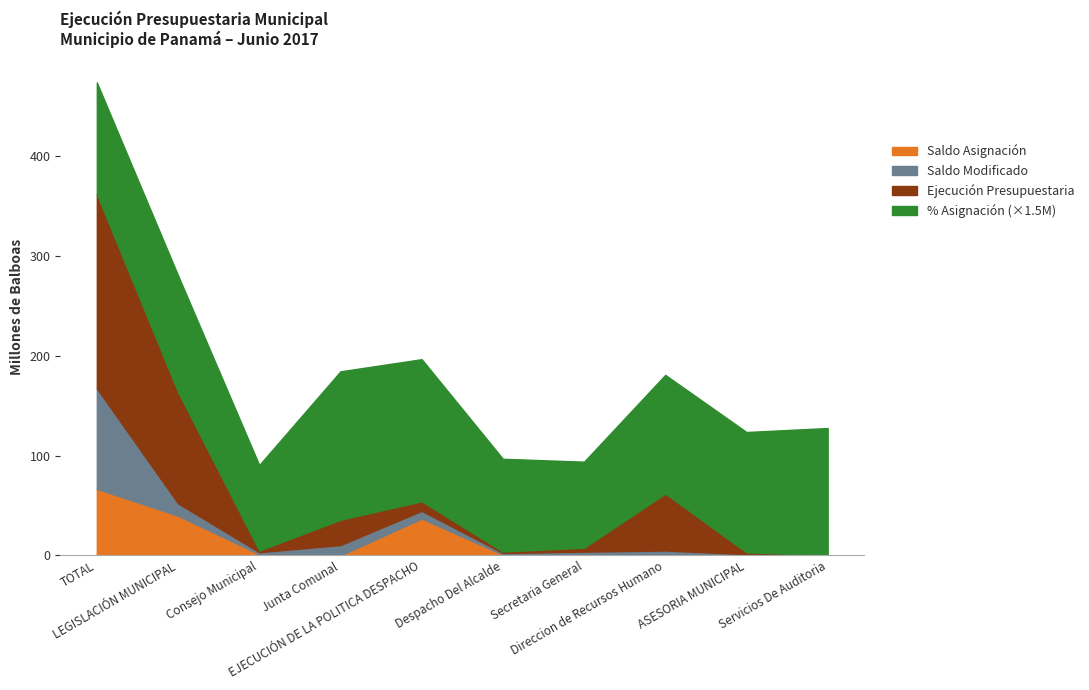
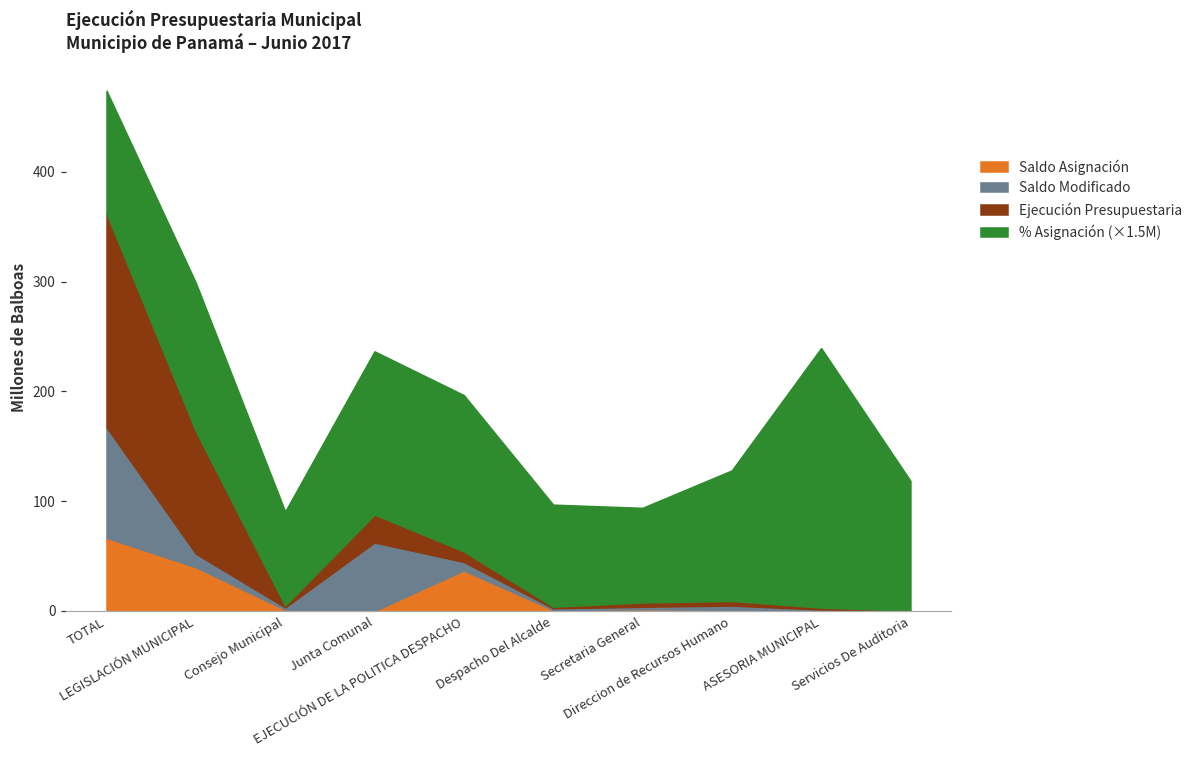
  {
    "Saldo Modificado": {
-     "Junta Comunal": 10
+     "Junta Comunal": 60
    },
    "Ejecución Presupuestaria": {
-     "Direccion de Recursos Humano": 60
+     "Direccion de Recursos Humano": 0
    },
    "% Asignación (×1.5M)": {
      "TOTAL": 110,
-     "LEGISLACIÓN MUNICIPAL": 120,
+     "LEGISLACIÓN MUNICIPAL": 140,
      "Consejo Municipal": 90,
      "Junta Comunal": 150,
      "EJECUCIÓN DE LA POLITICA DESPACHO": 140,
      "Despacho Del Alcalde": 90,
      "Secretaria General": 90,
      "Direccion de Recursos Humano": 120,
-     "ASESORIA MUNICIPAL": 120,
-     "Servicios De Auditoria": 130
+     "ASESORIA MUNICIPAL": 240,
+     "Servicios De Auditoria": 120
    }
  }
